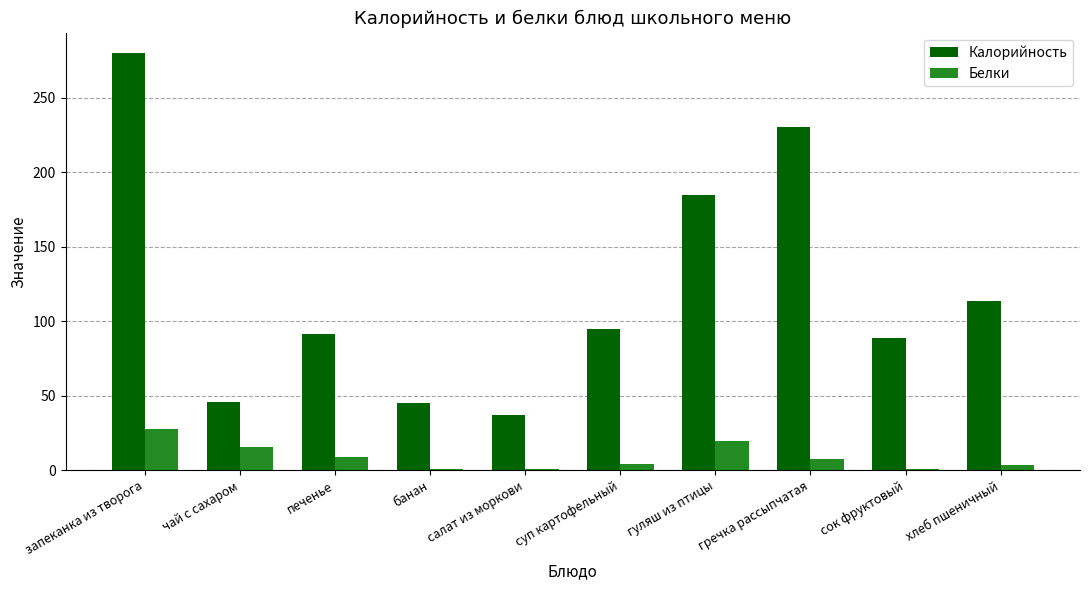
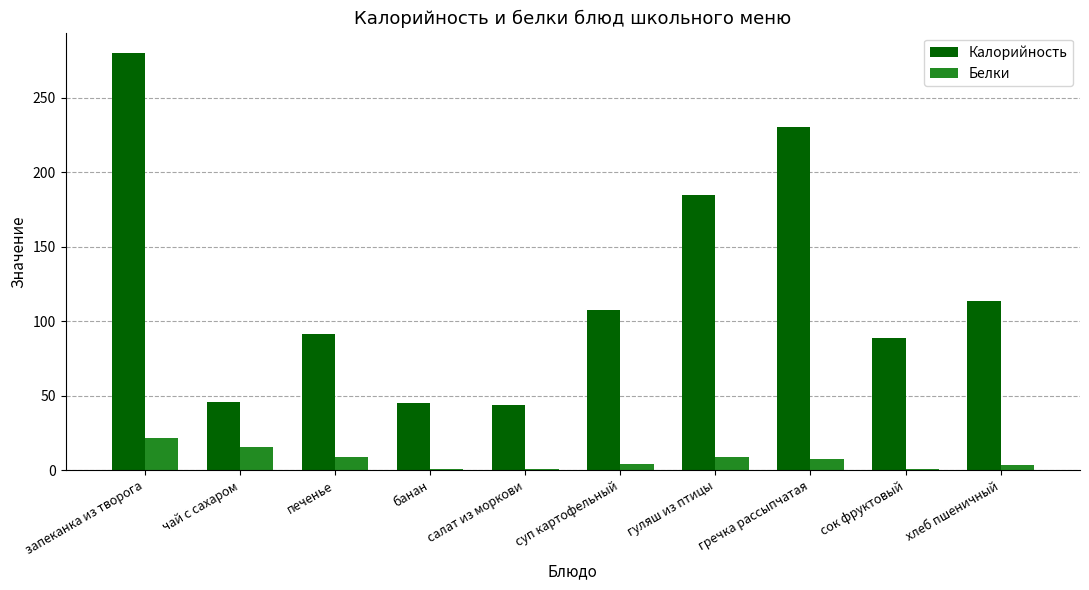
  {
    "Калорийность": {
      "запеканка из творога": 280,
      "чай с сахаром": 46,
      "печенье": 91,
      "банан": 45,
-     "салат из моркови": 37,
-     "суп картофельный": 95,
+     "салат из моркови": 44,
+     "суп картофельный": 108,
      "гуляш из птицы": 184,
      "гречка рассыпчатая": 230,
      "сок фруктовый": 88,
      "хлеб пшеничный": 113
    },
    "Белки": {
-     "запеканка из творога": 28,
+     "запеканка из творога": 22,
      "чай с сахаром": 16,
      "печенье": 9,
      "суп картофельный": 4,
-     "гуляш из птицы": 20,
+     "гуляш из птицы": 9,
      "гречка рассыпчатая": 7,
      "хлеб пшеничный": 4
    }
  }
